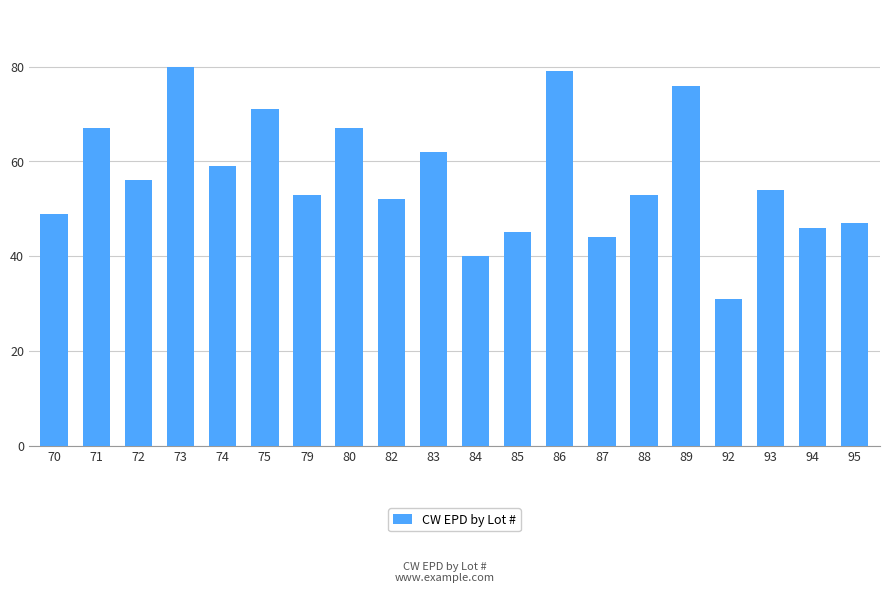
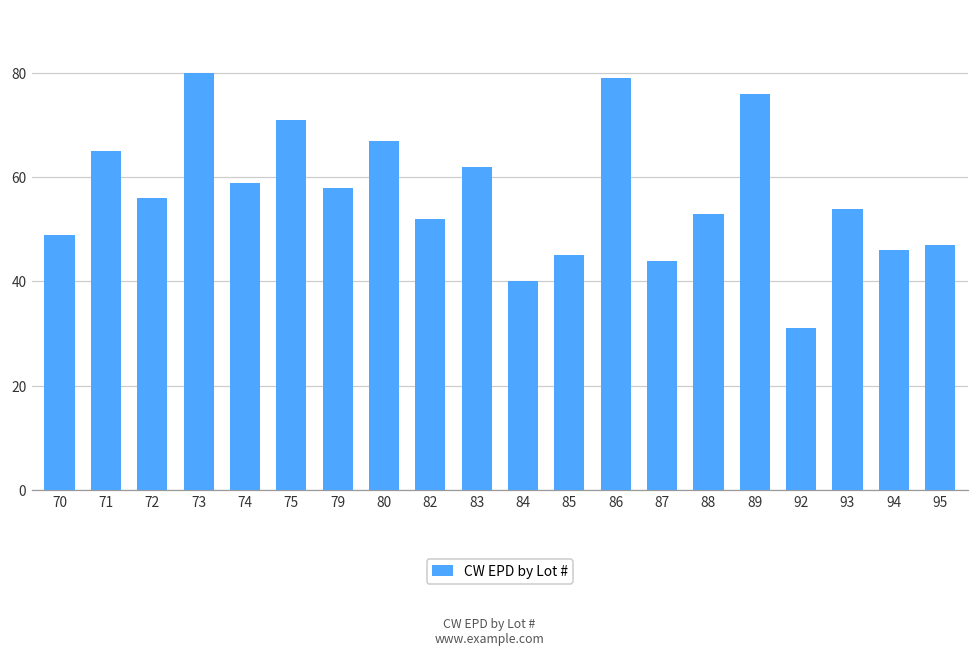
  {
    "70": 49,
-   "71": 67,
+   "71": 65,
    "72": 56,
    "73": 80,
    "74": 59,
    "75": 71,
-   "79": 53,
+   "79": 58,
    "80": 67,
    "82": 52,
    "83": 62,
    "84": 40,
    "85": 45,
    "86": 79,
    "87": 44,
    "88": 53,
    "89": 76,
    "92": 31,
    "93": 54,
    "94": 46,
    "95": 47
  }
